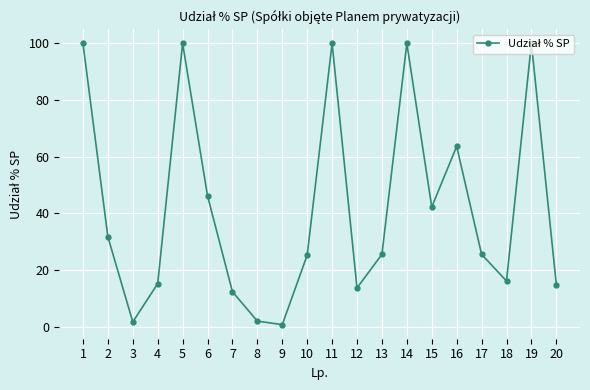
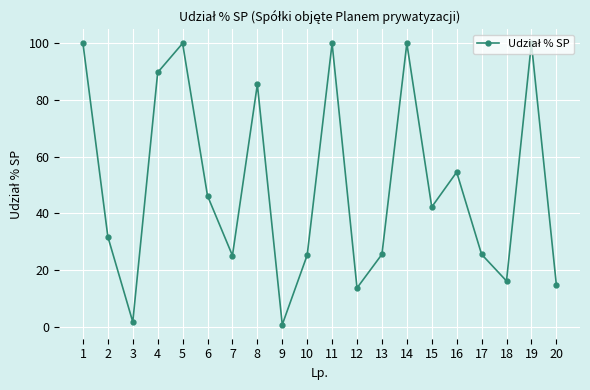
  {
    "1": 100,
    "2": 32,
    "3": 2,
-   "4": 15,
+   "4": 90,
    "5": 100,
    "6": 46,
-   "7": 12,
-   "8": 2,
+   "7": 25,
+   "8": 86,
    "9": 1,
    "10": 25,
    "11": 100,
    "12": 14,
    "13": 26,
    "14": 100,
    "15": 42,
-   "16": 64,
+   "16": 55,
    "17": 26,
    "18": 16,
    "20": 15
  }
